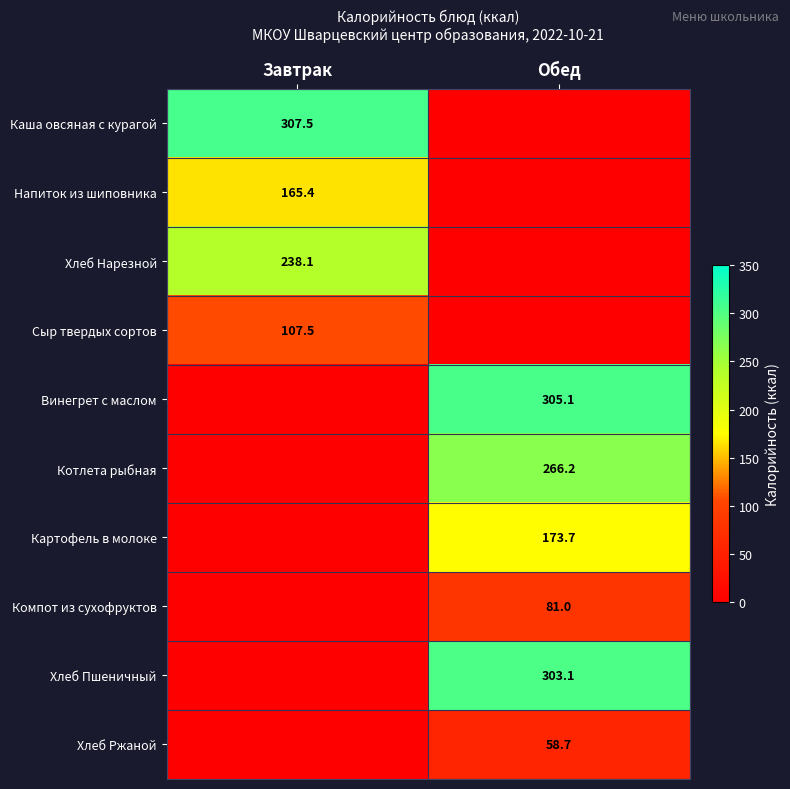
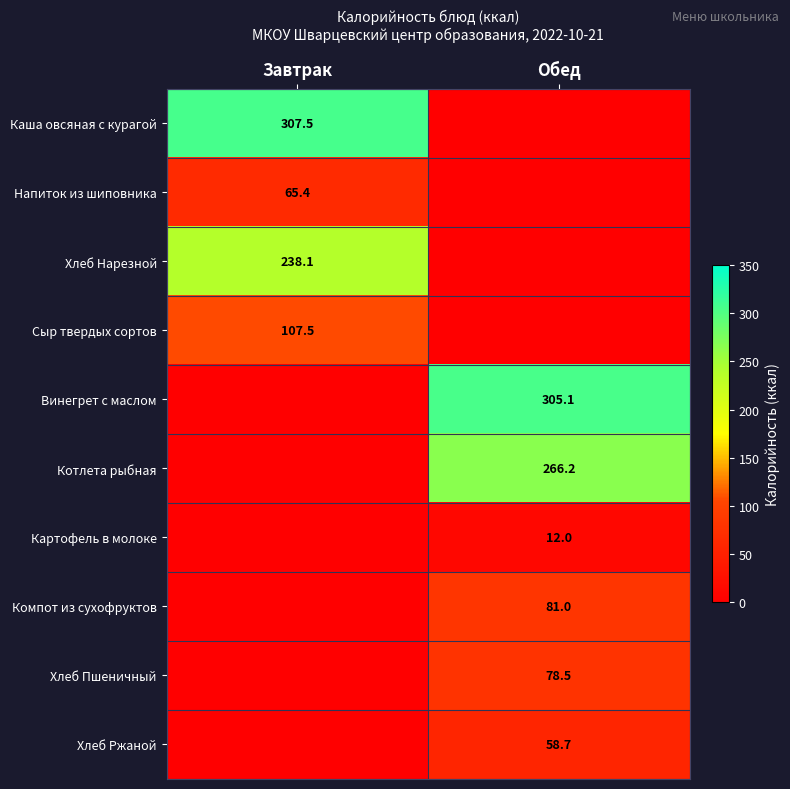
  {
    "Каша овсяная с курагой": {
      "Завтрак": 307.5
    },
    "Напиток из шиповника": {
-     "Завтрак": 165.4
+     "Завтрак": 65.4
    },
    "Хлеб Нарезной": {
      "Завтрак": 238.1
    },
    "Сыр твердых сортов": {
      "Завтрак": 107.5
    },
    "Винегрет с маслом": {
      "Обед": 305.1
    },
    "Котлета рыбная": {
      "Обед": 266.2
    },
    "Картофель в молоке": {
-     "Обед": 173.7
+     "Обед": 12.0
    },
    "Компот из сухофруктов": {
      "Обед": 81.0
    },
    "Хлеб Пшеничный": {
-     "Обед": 303.1
+     "Обед": 78.5
    },
    "Хлеб Ржаной": {
      "Обед": 58.7
    }
  }
